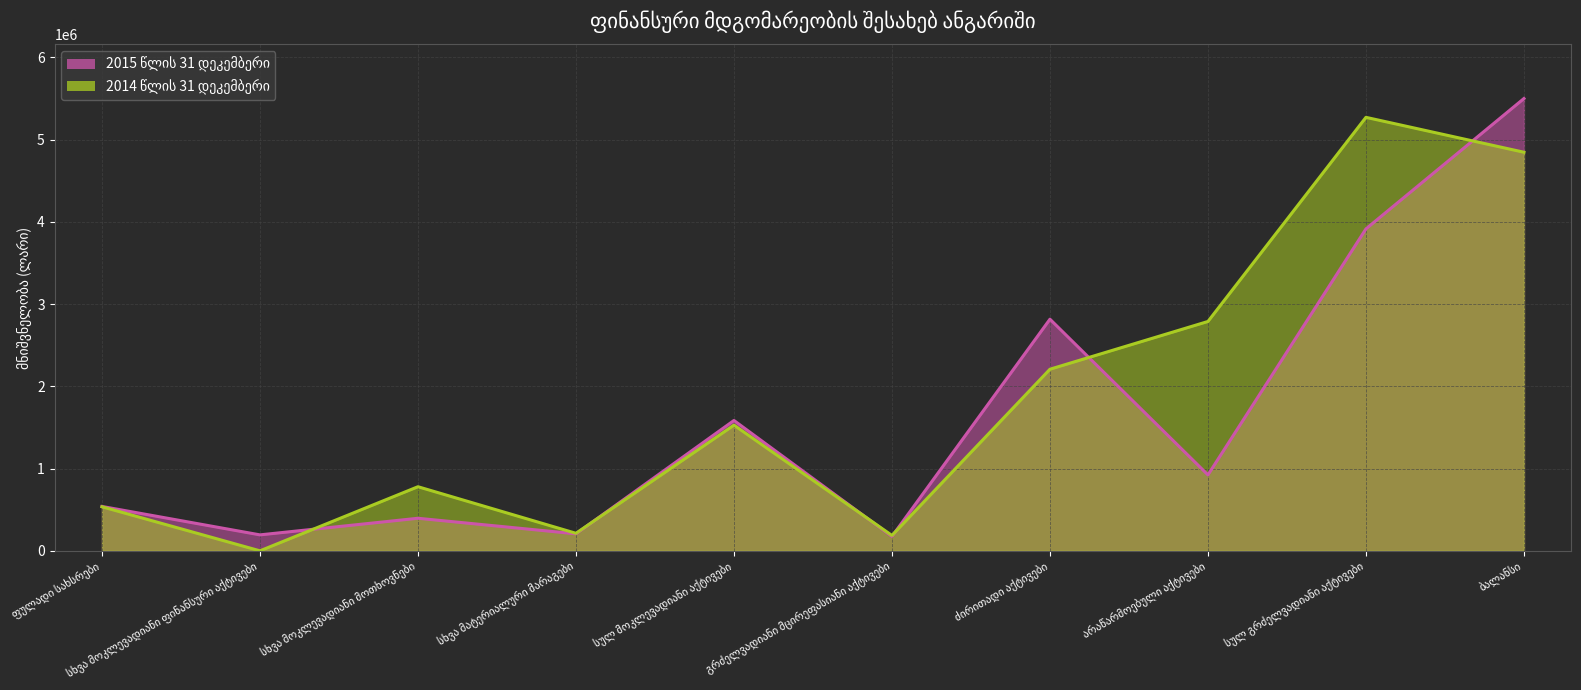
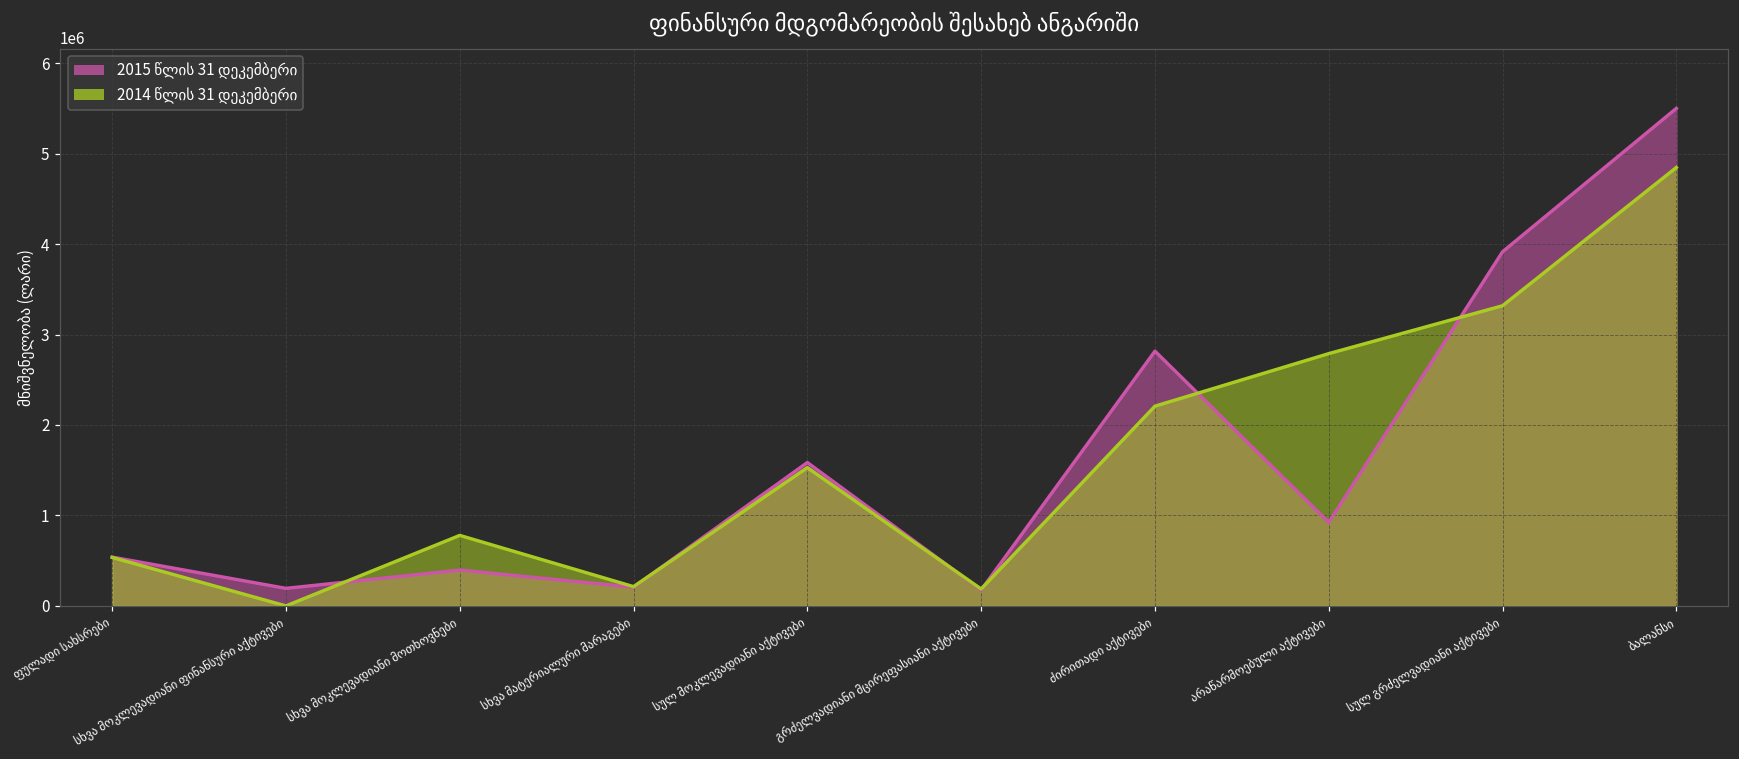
  {
    "2015 წლის 31 დეკემბერი": {
      "სხვა მოკლევადიანი ფინანსური აქტივები": 200000,
      "სხვა მოკლევადიანი მოთხოვნები": 400000,
      "სულ მოკლევადიანი აქტივები": 1600000,
      "ძირითადი აქტივები": 2800000,
      "არაწარმოებული აქტივები": 900000,
      "სულ გრძელვადიანი აქტივები": 3900000,
      "ბალანსი": 5500000
    },
    "2014 წლის 31 დეკემბერი": {
      "სხვა მოკლევადიანი ფინანსური აქტივები": 0,
      "სხვა მოკლევადიანი მოთხოვნები": 800000,
      "სულ მოკლევადიანი აქტივები": 1500000,
      "ძირითადი აქტივები": 2200000,
      "არაწარმოებული აქტივები": 2800000,
-     "სულ გრძელვადიანი აქტივები": 5300000,
+     "სულ გრძელვადიანი აქტივები": 3300000,
      "ბალანსი": 4800000
    }
  }
